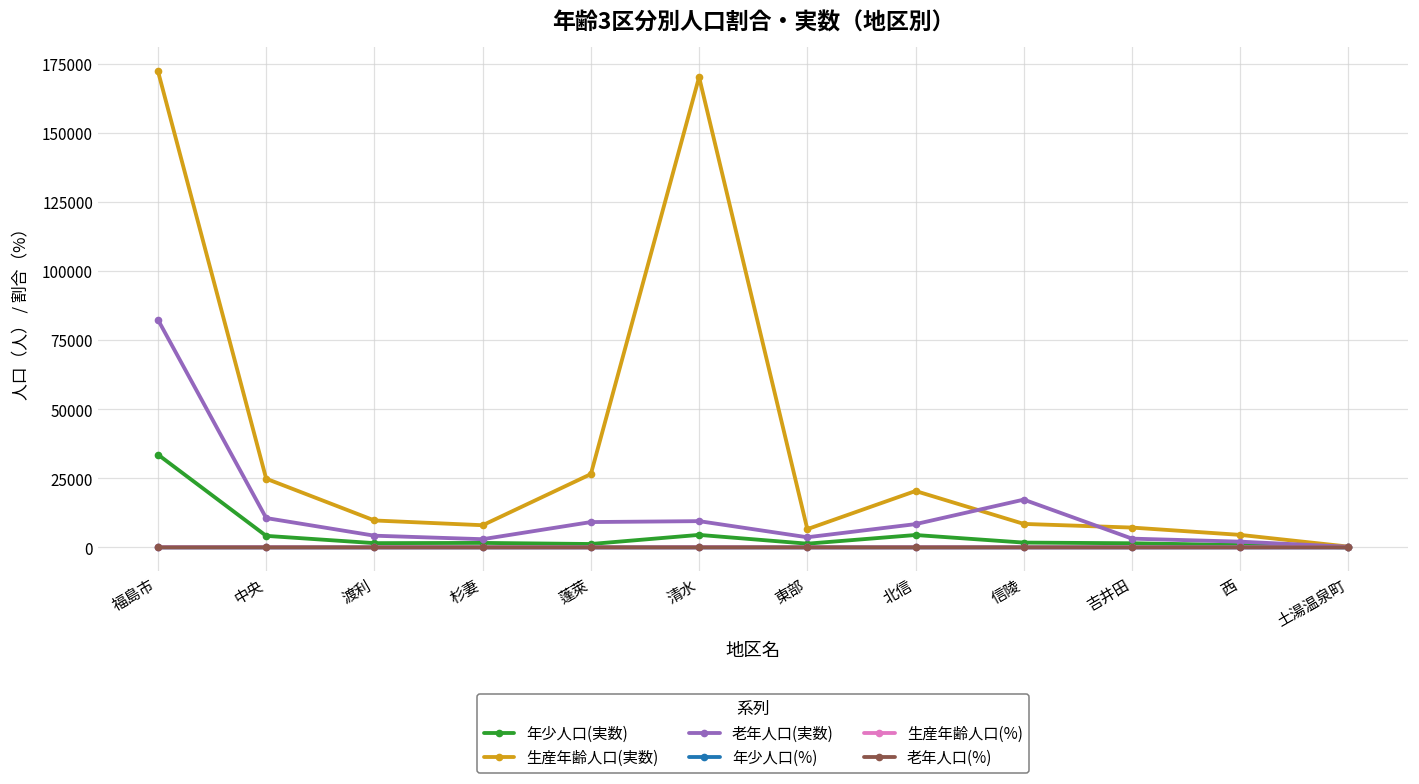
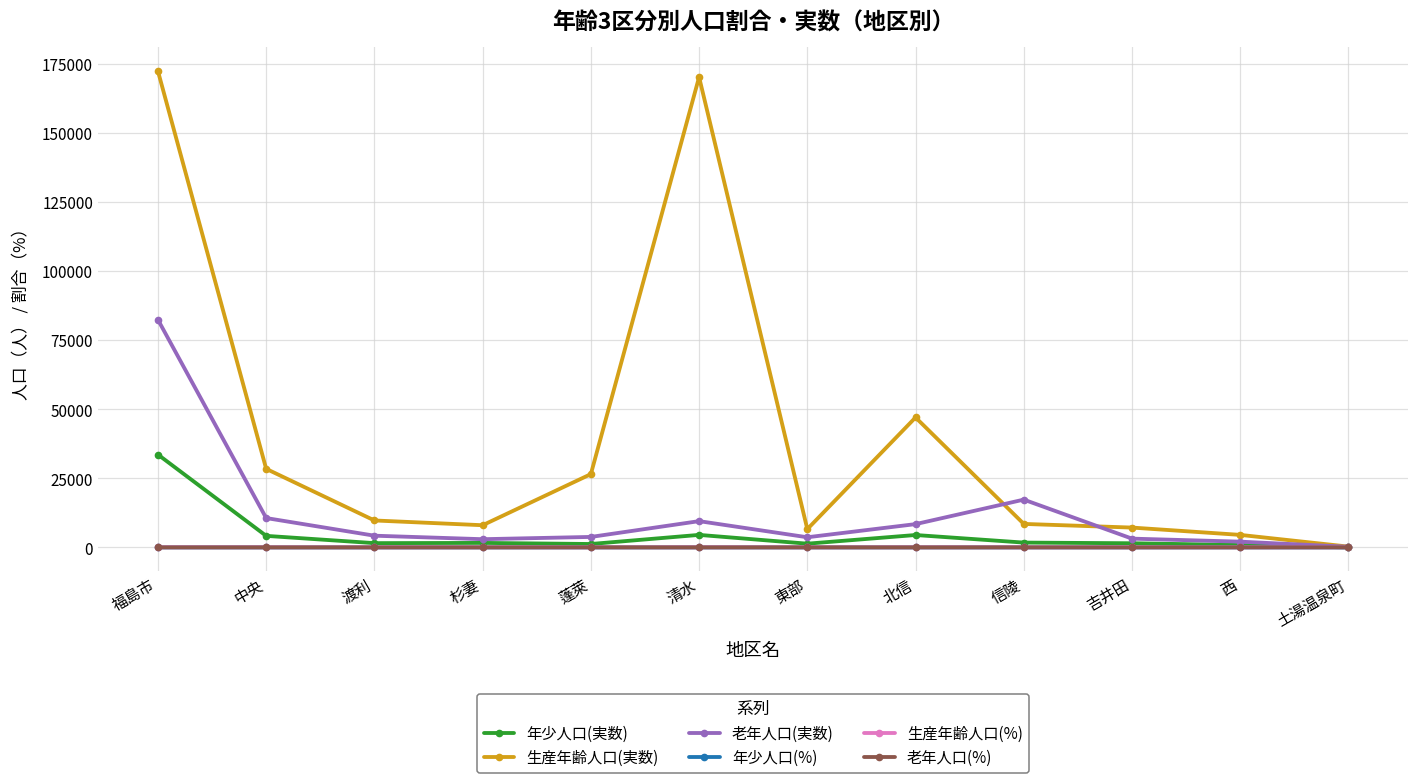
  {
    "年少人口(実数)": {
      "福島市": 34000,
      "中央": 4000,
      "渡利": 2000,
      "杉妻": 2000,
      "蓬萊": 1000,
      "清水": 5000,
      "東部": 1000,
      "北信": 5000,
      "信陵": 2000,
      "吉井田": 2000
    },
    "生産年齢人口(実数)": {
      "福島市": 172000,
-     "中央": 25000,
+     "中央": 28000,
      "渡利": 10000,
      "杉妻": 8000,
      "蓬萊": 27000,
      "清水": 170000,
      "東部": 7000,
-     "北信": 20000,
+     "北信": 47000,
      "信陵": 9000,
      "吉井田": 7000,
      "西": 5000
    },
    "老年人口(実数)": {
      "福島市": 82000,
      "中央": 11000,
      "渡利": 4000,
      "杉妻": 3000,
-     "蓬萊": 9000,
+     "蓬萊": 4000,
      "清水": 10000,
      "東部": 4000,
      "北信": 8000,
      "信陵": 17000,
      "吉井田": 3000,
      "西": 2000
    },
    "老年人口(%)": {
      "福島市": 0,
      "中央": 0,
      "渡利": 0,
      "杉妻": 0,
      "蓬萊": 0,
      "清水": 0,
      "東部": 0,
      "北信": 0,
      "信陵": 0,
      "吉井田": 0
    }
  }
